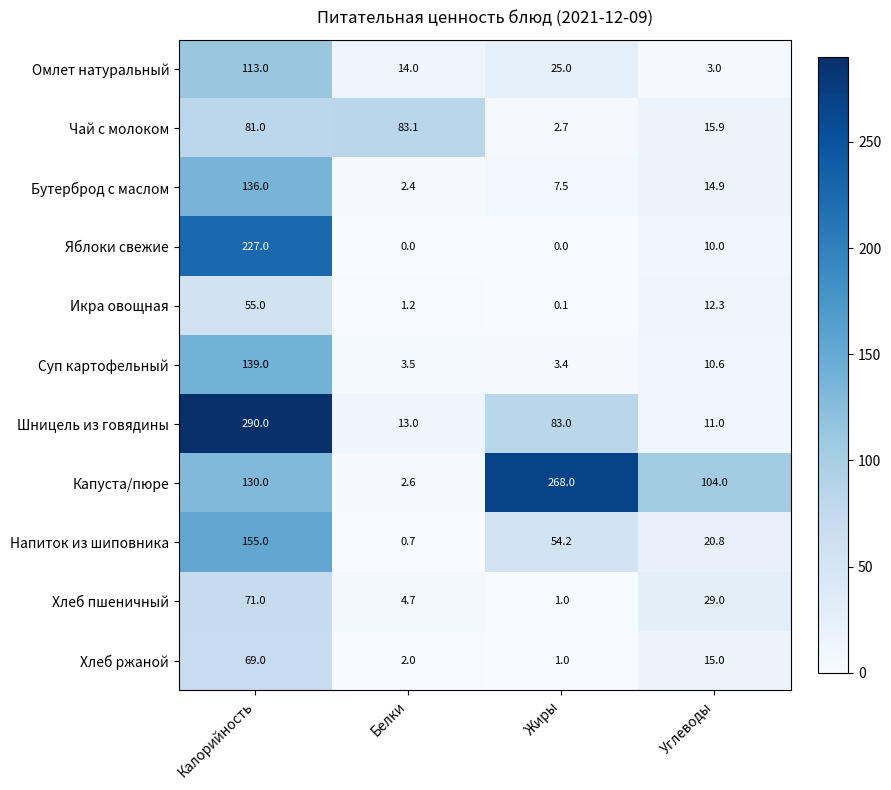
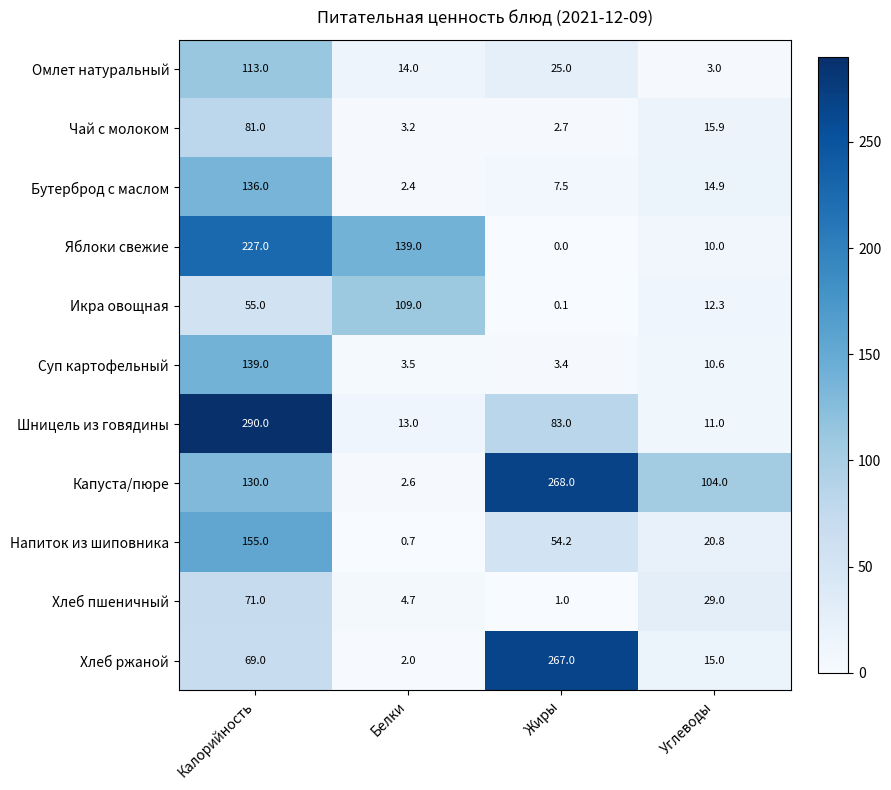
  {
    "Омлет натуральный": {
      "Калорийность": 113.0,
      "Белки": 14.0,
      "Жиры": 25.0,
      "Углеводы": 3.0
    },
    "Чай с молоком": {
      "Калорийность": 81.0,
-     "Белки": 83.1,
+     "Белки": 3.2,
      "Жиры": 2.7,
      "Углеводы": 15.9
    },
    "Бутерброд с маслом": {
      "Калорийность": 136.0,
      "Белки": 2.4,
      "Жиры": 7.5,
      "Углеводы": 14.9
    },
    "Яблоки свежие": {
      "Калорийность": 227.0,
-     "Белки": 0.0,
+     "Белки": 139.0,
      "Жиры": 0.0,
      "Углеводы": 10.0
    },
    "Икра овощная": {
      "Калорийность": 55.0,
-     "Белки": 1.2,
+     "Белки": 109.0,
      "Жиры": 0.1,
      "Углеводы": 12.3
    },
    "Суп картофельный": {
      "Калорийность": 139.0,
      "Белки": 3.5,
      "Жиры": 3.4,
      "Углеводы": 10.6
    },
    "Шницель из говядины": {
      "Калорийность": 290.0,
      "Белки": 13.0,
      "Жиры": 83.0,
      "Углеводы": 11.0
    },
    "Капуста/пюре": {
      "Калорийность": 130.0,
      "Белки": 2.6,
      "Жиры": 268.0,
      "Углеводы": 104.0
    },
    "Напиток из шиповника": {
      "Калорийность": 155.0,
      "Белки": 0.7,
      "Жиры": 54.2,
      "Углеводы": 20.8
    },
    "Хлеб пшеничный": {
      "Калорийность": 71.0,
      "Белки": 4.7,
      "Жиры": 1.0,
      "Углеводы": 29.0
    },
    "Хлеб ржаной": {
      "Калорийность": 69.0,
      "Белки": 2.0,
-     "Жиры": 1.0,
+     "Жиры": 267.0,
      "Углеводы": 15.0
    }
  }
